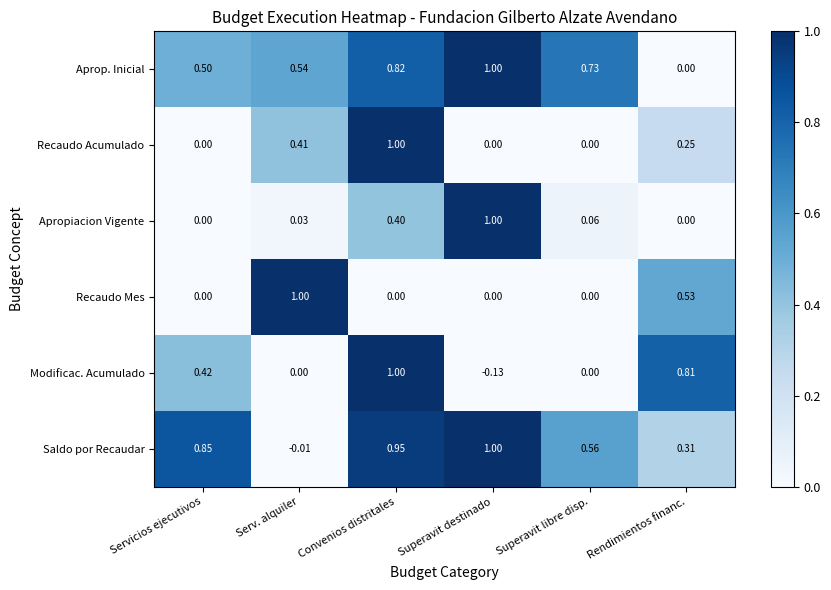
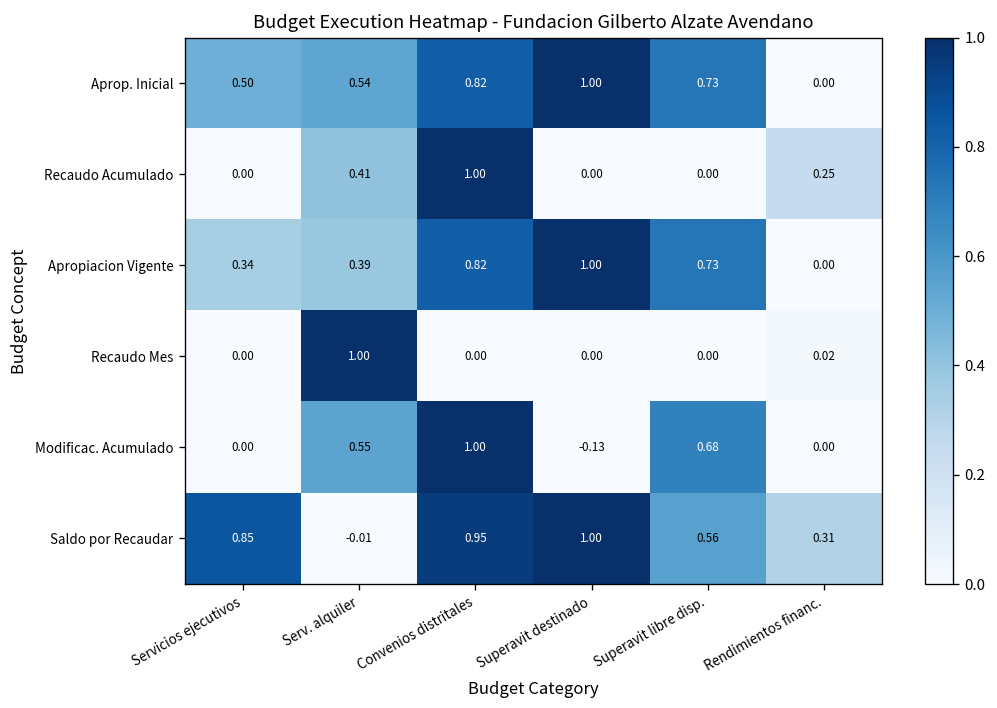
  {
    "Aprop. Inicial": {
      "Servicios ejecutivos": 0.50,
      "Serv. alquiler": 0.54,
      "Convenios distritales": 0.82,
      "Superavit destinado": 1.00,
      "Superavit libre disp.": 0.73,
      "Rendimientos financ.": 0.00
    },
    "Recaudo Acumulado": {
      "Servicios ejecutivos": 0.00,
      "Serv. alquiler": 0.41,
      "Convenios distritales": 1.00,
      "Superavit destinado": 0.00,
      "Superavit libre disp.": 0.00,
      "Rendimientos financ.": 0.25
    },
    "Apropiacion Vigente": {
-     "Servicios ejecutivos": 0.00,
-     "Serv. alquiler": 0.03,
-     "Convenios distritales": 0.40,
+     "Servicios ejecutivos": 0.34,
+     "Serv. alquiler": 0.39,
+     "Convenios distritales": 0.82,
      "Superavit destinado": 1.00,
-     "Superavit libre disp.": 0.06,
+     "Superavit libre disp.": 0.73,
      "Rendimientos financ.": 0.00
    },
    "Recaudo Mes": {
      "Servicios ejecutivos": 0.00,
      "Serv. alquiler": 1.00,
      "Convenios distritales": 0.00,
      "Superavit destinado": 0.00,
      "Superavit libre disp.": 0.00,
-     "Rendimientos financ.": 0.53
+     "Rendimientos financ.": 0.02
    },
    "Modificac. Acumulado": {
-     "Servicios ejecutivos": 0.42,
-     "Serv. alquiler": 0.00,
+     "Servicios ejecutivos": 0.00,
+     "Serv. alquiler": 0.55,
      "Convenios distritales": 1.00,
      "Superavit destinado": -0.13,
-     "Superavit libre disp.": 0.00,
-     "Rendimientos financ.": 0.81
+     "Superavit libre disp.": 0.68,
+     "Rendimientos financ.": 0.00
    },
    "Saldo por Recaudar": {
      "Servicios ejecutivos": 0.85,
      "Serv. alquiler": -0.01,
      "Convenios distritales": 0.95,
      "Superavit destinado": 1.00,
      "Superavit libre disp.": 0.56,
      "Rendimientos financ.": 0.31
    }
  }
